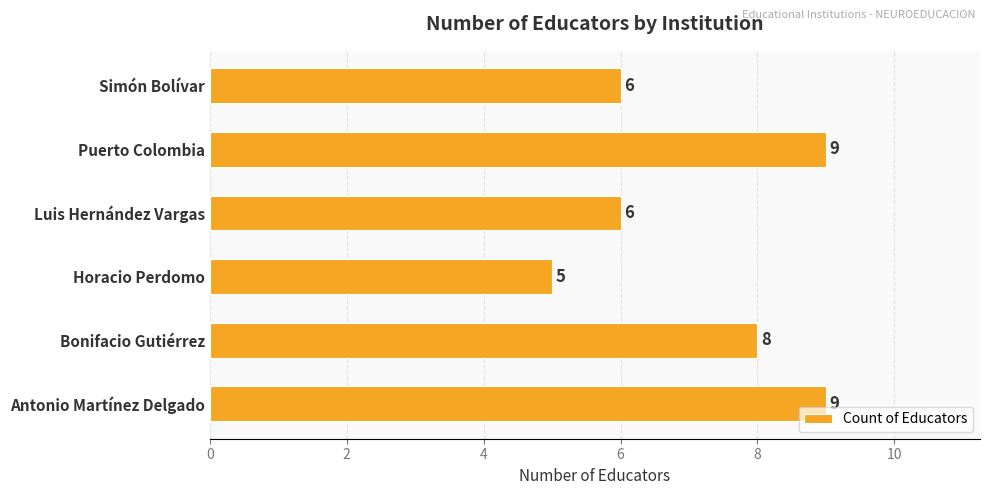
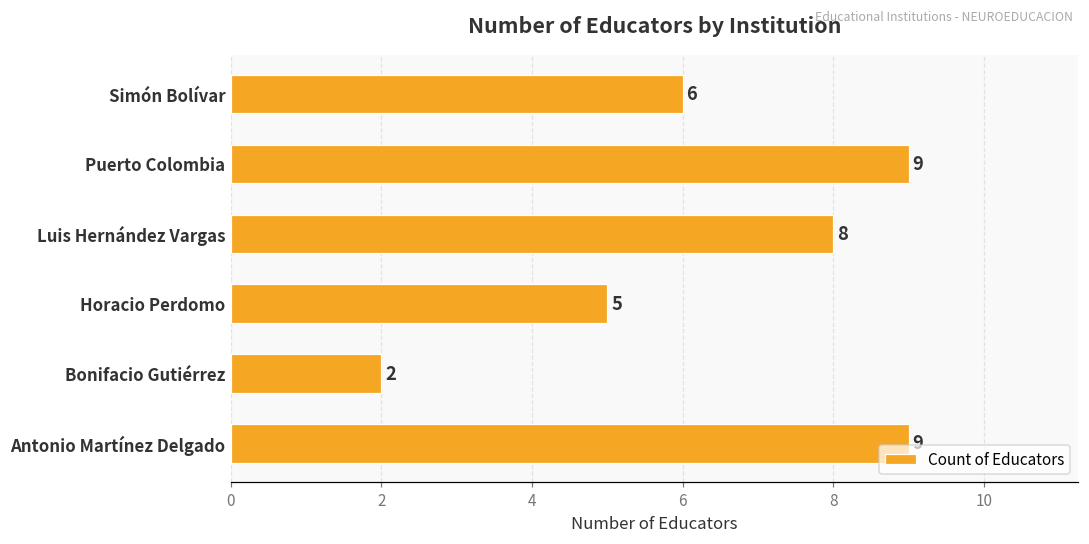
  {
    "Simón Bolívar": 6,
    "Puerto Colombia": 9,
-   "Luis Hernández Vargas": 6,
+   "Luis Hernández Vargas": 8,
    "Horacio Perdomo": 5,
-   "Bonifacio Gutiérrez": 8
+   "Bonifacio Gutiérrez": 2
  }
